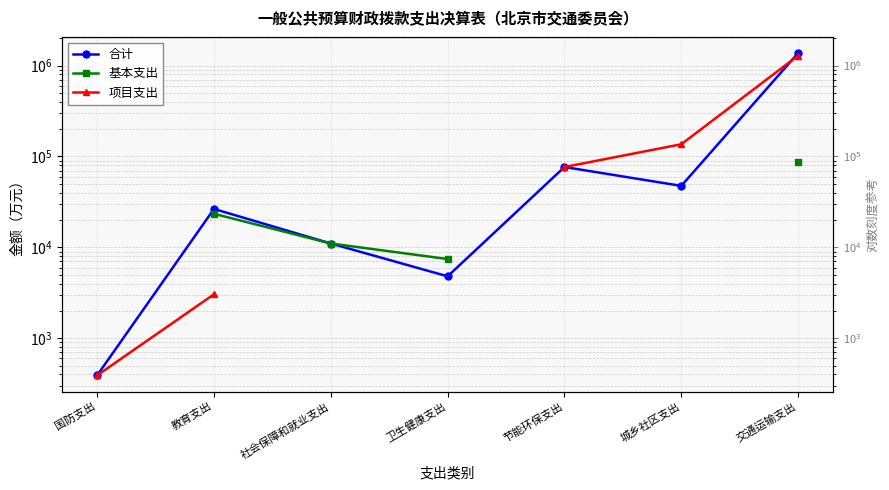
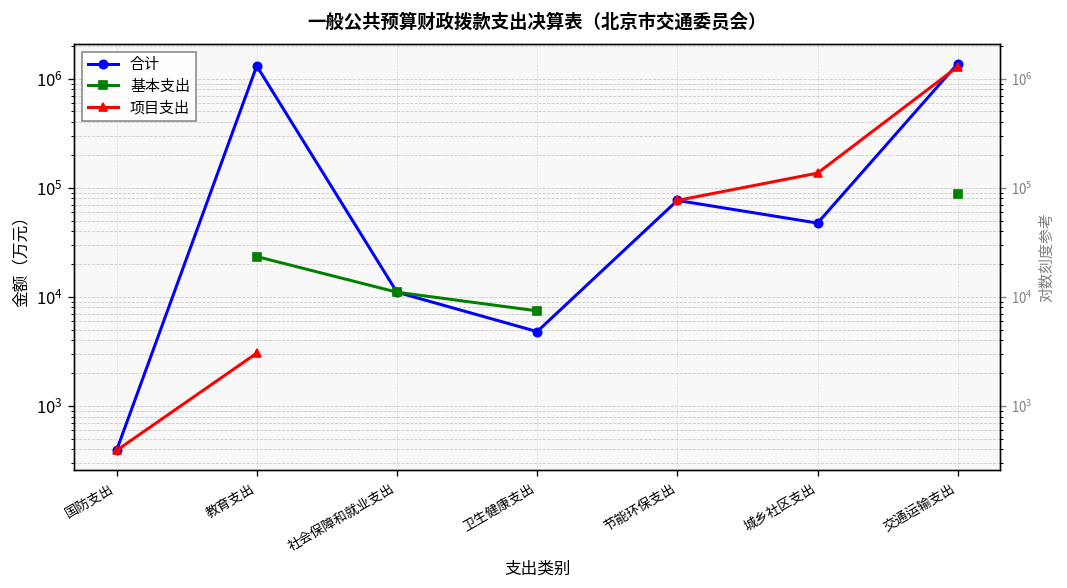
  {
    "合计": {
-     "教育支出": 26000,
+     "教育支出": 1300000,
      "卫生健康支出": 5000,
      "城乡社区支出": 50000,
      "交通运输支出": 1400000
    },
    "基本支出": {
      "教育支出": 23000,
      "卫生健康支出": 7000,
      "交通运输支出": 90000
    },
    "项目支出": {
      "教育支出": 3000,
      "城乡社区支出": 140000,
      "交通运输支出": 1300000
    }
  }
